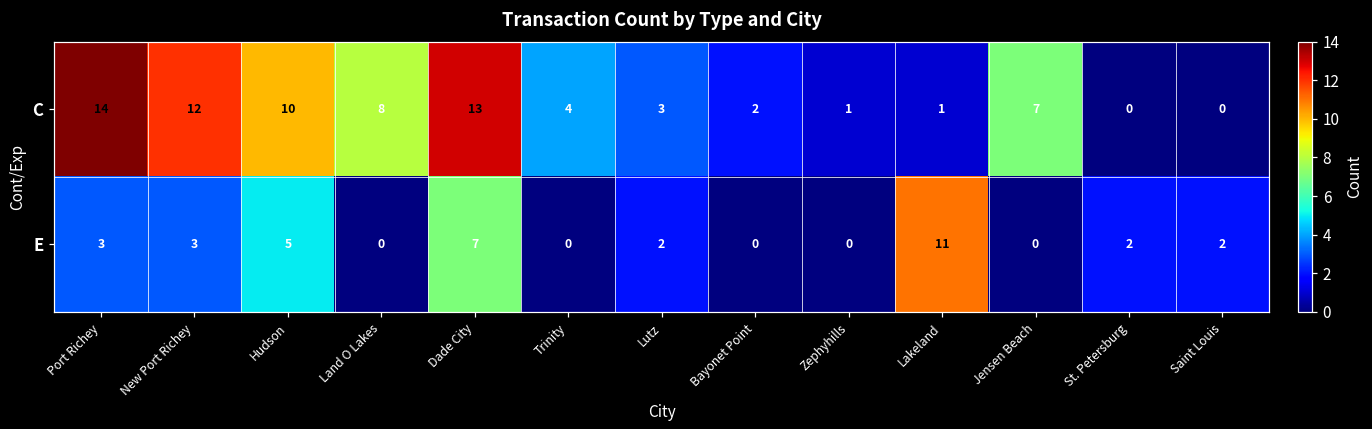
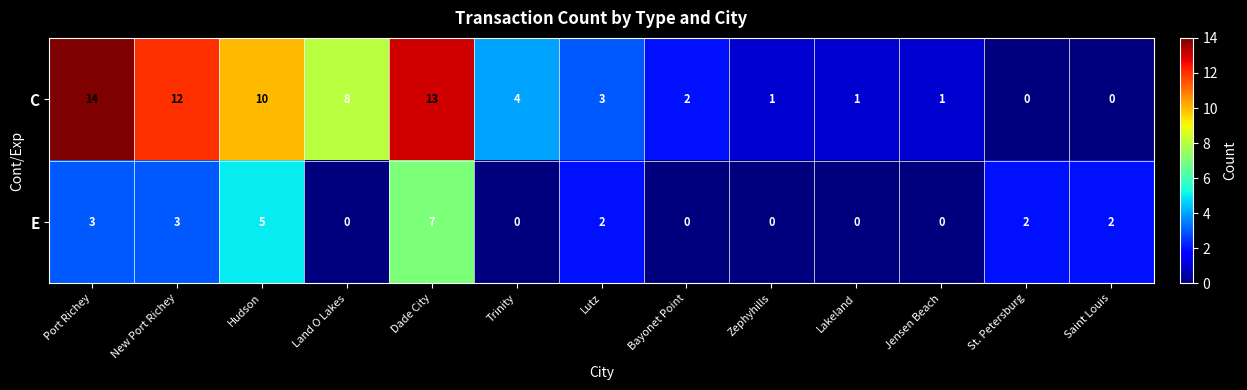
  {
    "C": {
      "Port Richey": 14,
      "New Port Richey": 12,
      "Hudson": 10,
      "Land O Lakes": 8,
      "Dade City": 13,
      "Trinity": 4,
      "Lutz": 3,
      "Bayonet Point": 2,
      "Zephyhills": 1,
      "Lakeland": 1,
-     "Jensen Beach": 7,
+     "Jensen Beach": 1,
      "St. Petersburg": 0,
      "Saint Louis": 0
    },
    "E": {
      "Port Richey": 3,
      "New Port Richey": 3,
      "Hudson": 5,
      "Land O Lakes": 0,
      "Dade City": 7,
      "Trinity": 0,
      "Lutz": 2,
      "Bayonet Point": 0,
      "Zephyhills": 0,
-     "Lakeland": 11,
+     "Lakeland": 0,
      "Jensen Beach": 0,
      "St. Petersburg": 2,
      "Saint Louis": 2
    }
  }
